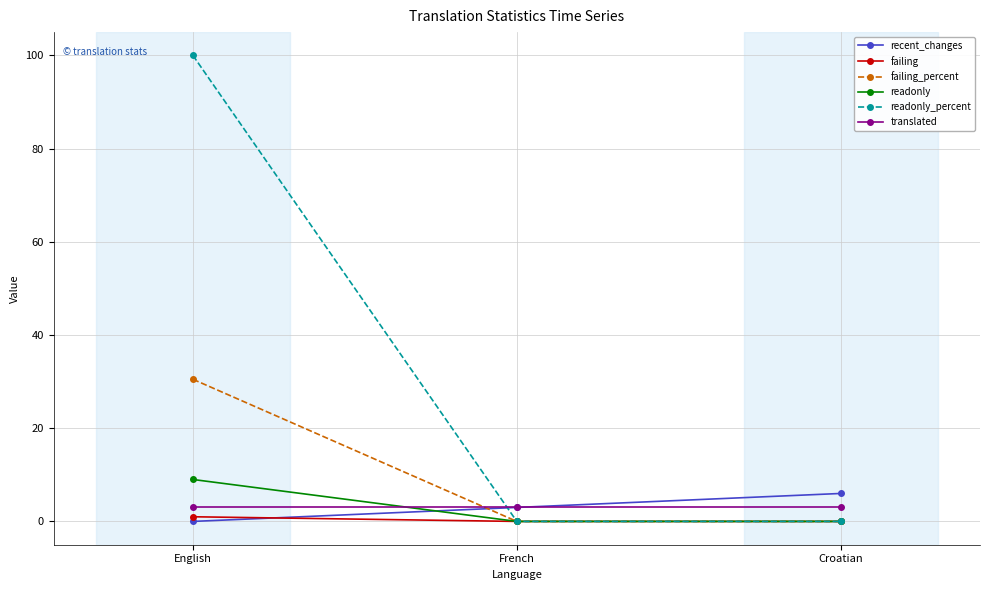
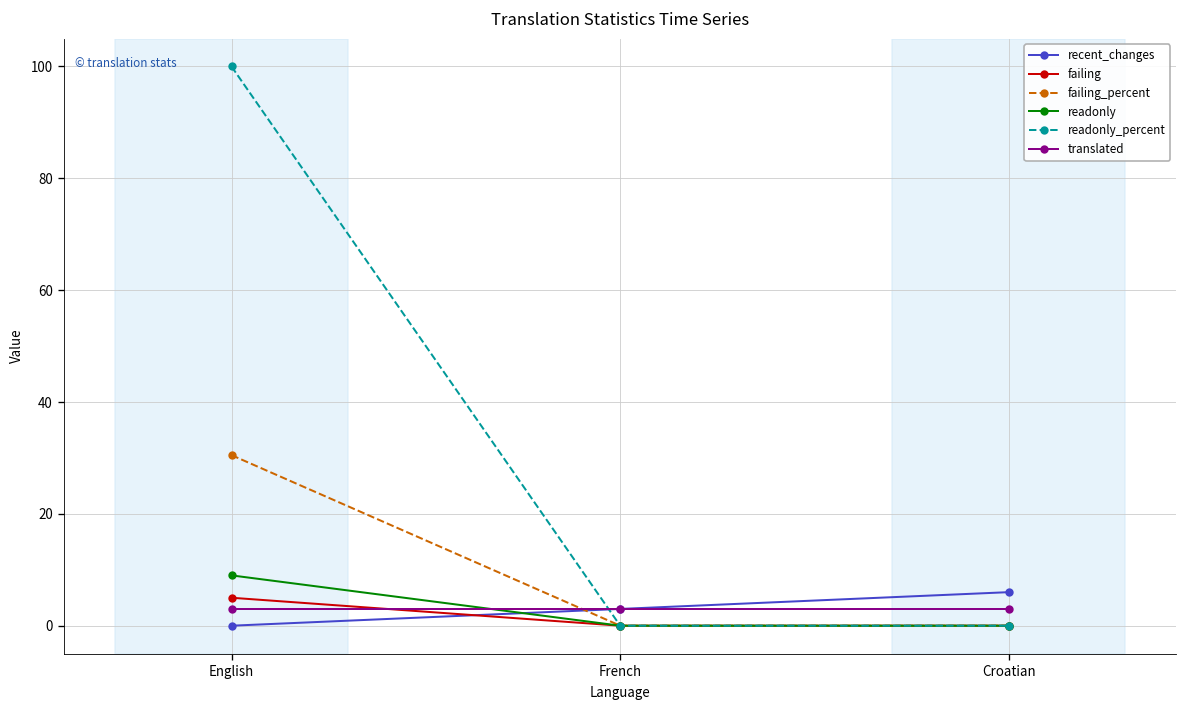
  {
    "recent_changes": {
      "English": 0,
      "Croatian": 6
    },
    "failing": {
-     "English": 1
+     "English": 5
    },
    "failing_percent": {
      "English": 31
    },
    "readonly": {
      "English": 9
    },
    "readonly_percent": {
      "English": 100
    },
    "translated": {
      "English": 3,
      "Croatian": 3
    }
  }
